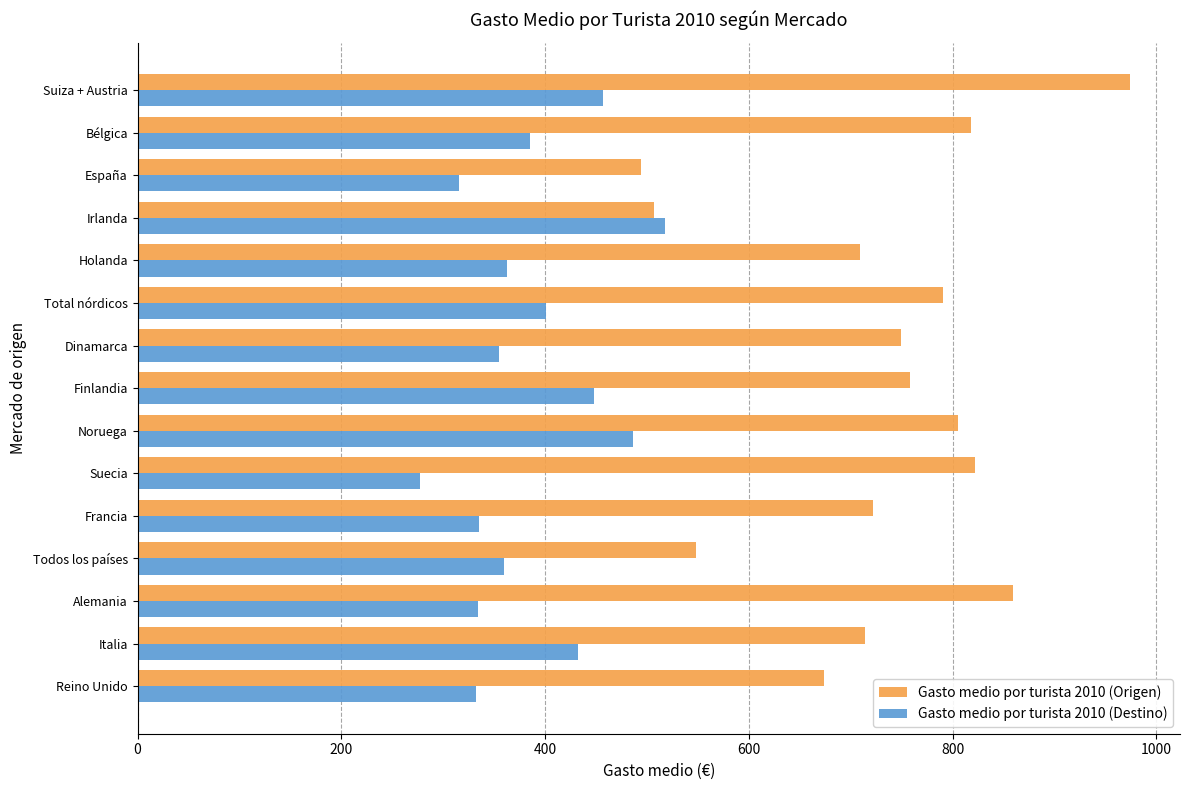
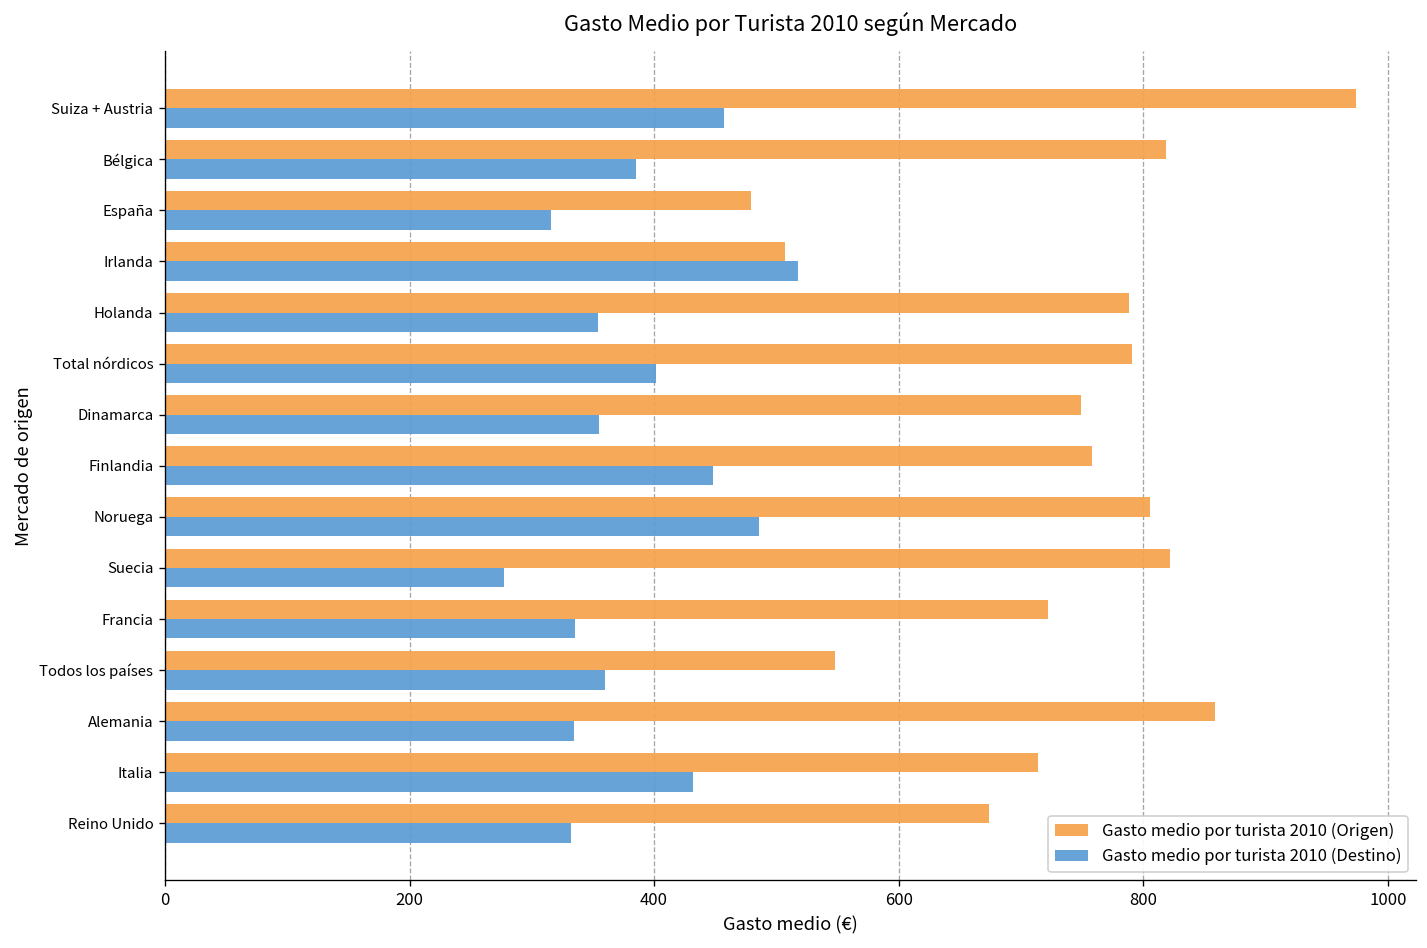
  {
    "Gasto medio por turista 2010 (Origen)": {
      "Suiza + Austria": 974,
      "Bélgica": 818,
-     "España": 494,
+     "España": 479,
      "Irlanda": 507,
-     "Holanda": 709,
+     "Holanda": 788,
      "Total nórdicos": 790,
      "Dinamarca": 749,
      "Finlandia": 758,
      "Noruega": 805,
      "Suecia": 822,
      "Francia": 722,
      "Todos los países": 548,
      "Alemania": 859,
      "Italia": 714,
      "Reino Unido": 674
    },
    "Gasto medio por turista 2010 (Destino)": {
      "Suiza + Austria": 457,
      "Bélgica": 385,
      "España": 315,
      "Irlanda": 518,
-     "Holanda": 362,
+     "Holanda": 354,
      "Total nórdicos": 401,
      "Dinamarca": 355,
      "Finlandia": 448,
      "Noruega": 486,
      "Suecia": 277,
      "Francia": 335,
      "Todos los países": 360,
      "Alemania": 334,
      "Italia": 432,
      "Reino Unido": 332
    }
  }
